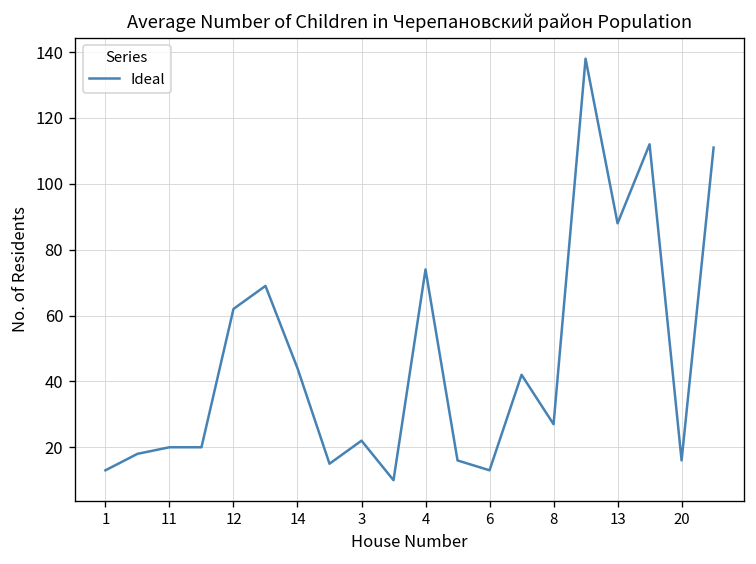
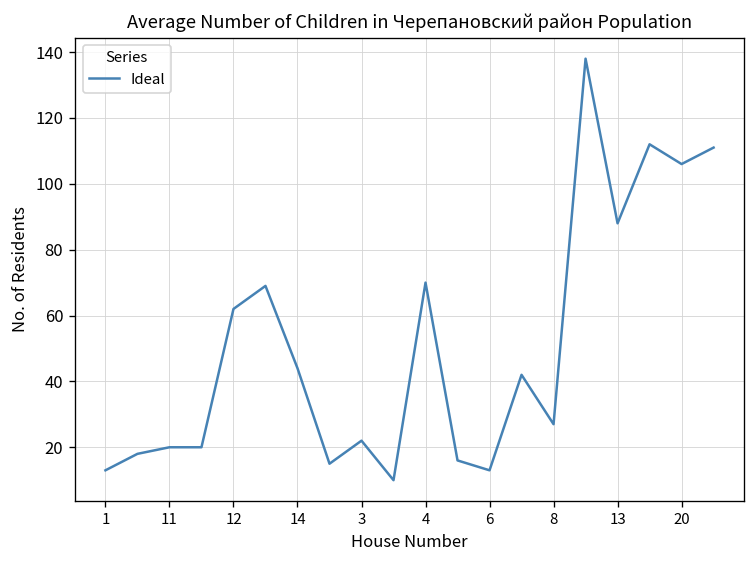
  {
    "12": 62,
    "14": 44,
-   "4": 74,
+   "4": 70,
    "6": 13,
    "8": 27,
-   "20": 16
+   "20": 106
  }
